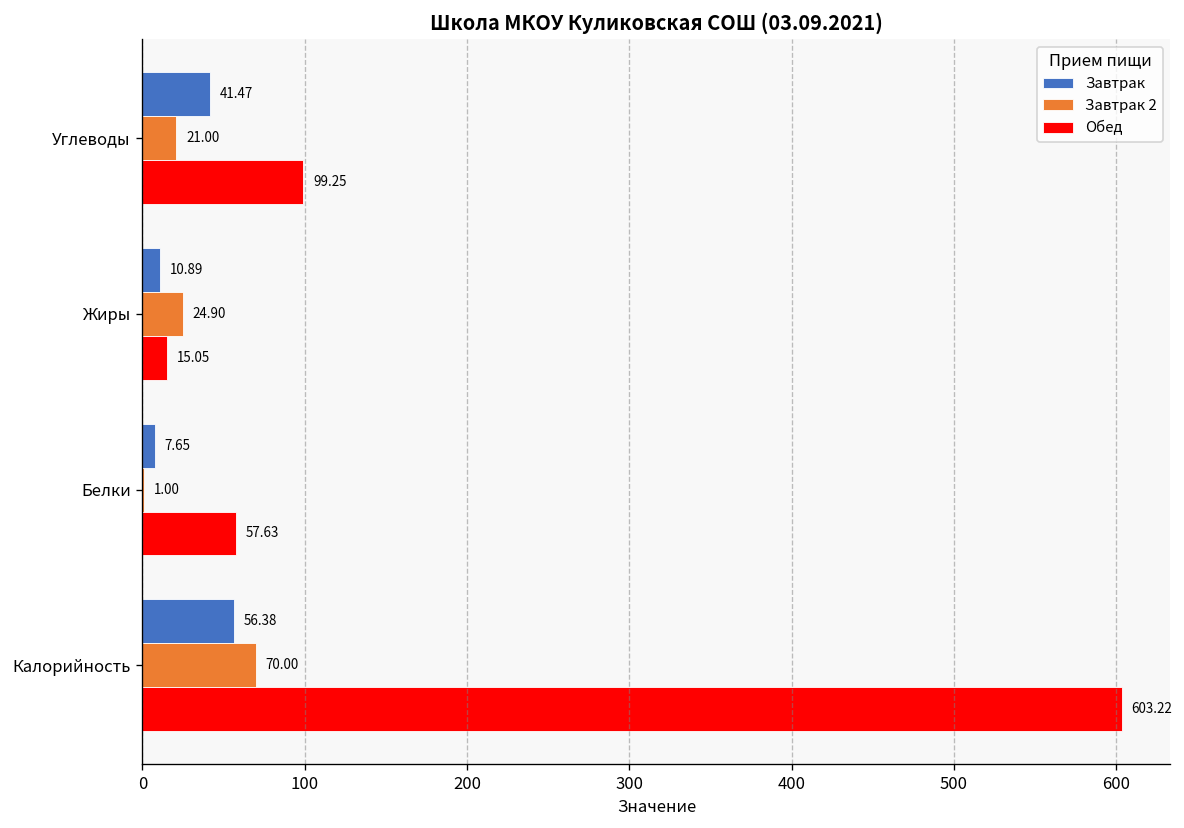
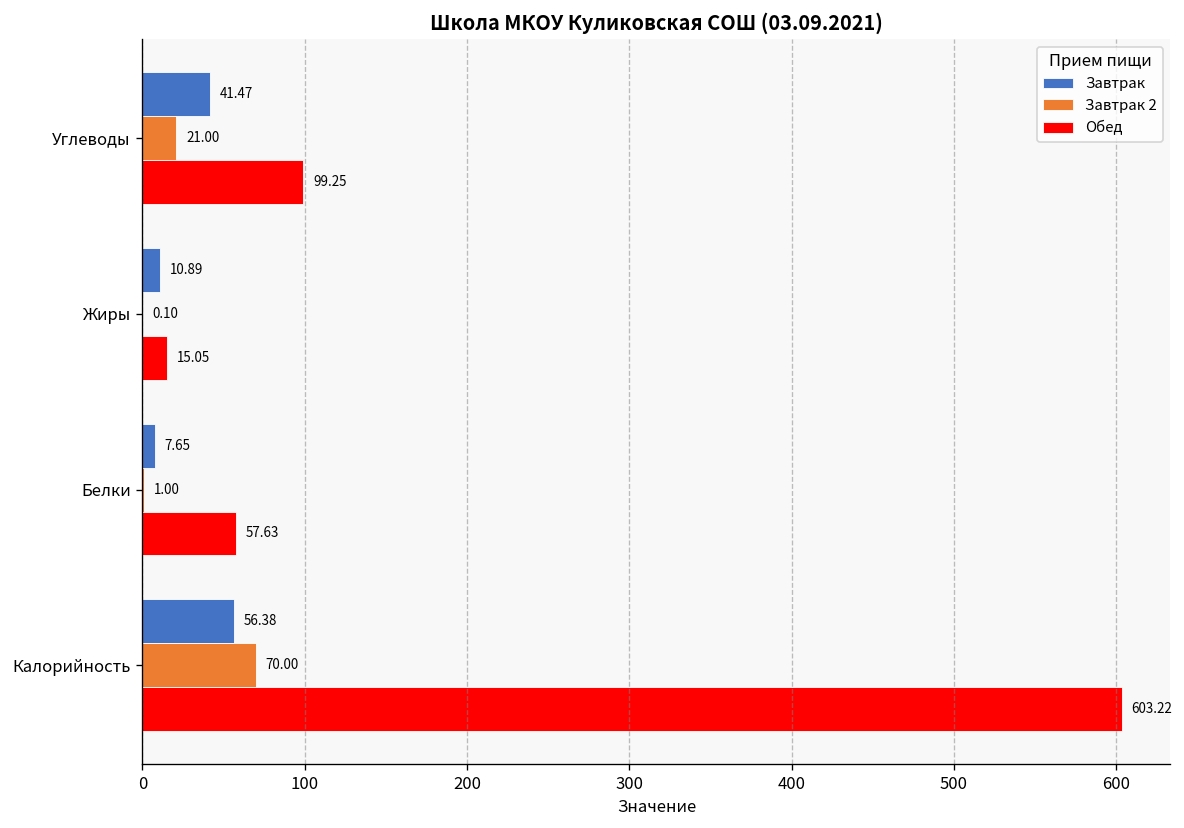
  {
    "Завтрак": {
      "Углеводы": 41.47,
      "Жиры": 10.89,
      "Белки": 7.65,
      "Калорийность": 56.38
    },
    "Завтрак 2": {
      "Углеводы": 21.00,
-     "Жиры": 24.90,
+     "Жиры": 0.10,
      "Белки": 1.00,
      "Калорийность": 70.00
    },
    "Обед": {
      "Углеводы": 99.25,
      "Жиры": 15.05,
      "Белки": 57.63,
      "Калорийность": 603.22
    }
  }
